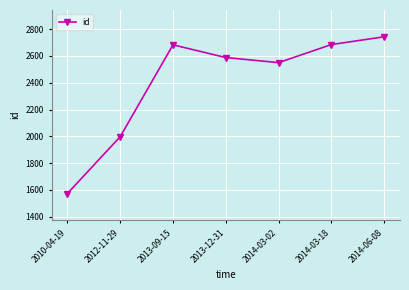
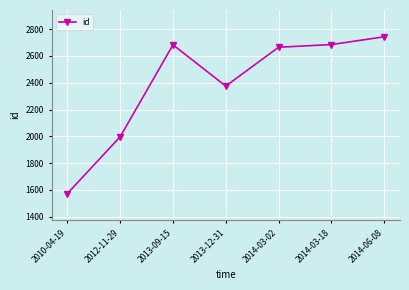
  {
    "2010-04-19": 1570,
    "2012-11-29": 2000,
    "2013-09-15": 2680,
-   "2013-12-31": 2590,
-   "2014-03-02": 2550,
+   "2013-12-31": 2380,
+   "2014-03-02": 2670,
    "2014-03-18": 2690,
    "2014-06-08": 2740
  }
